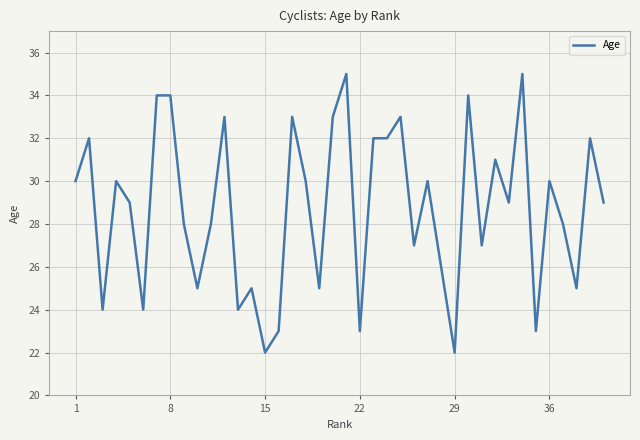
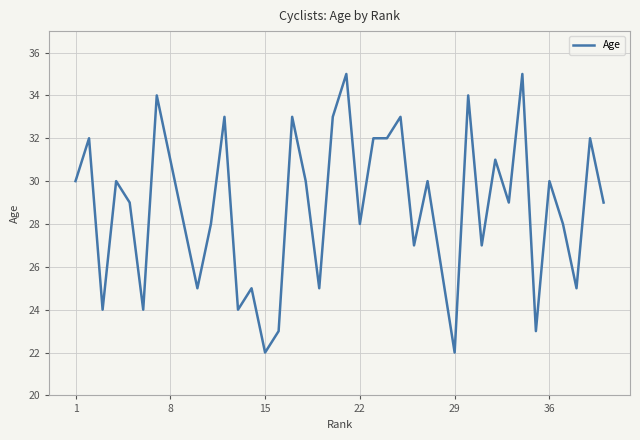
  {
    "1": 30,
-   "8": 34,
+   "8": 31,
    "15": 22,
-   "22": 23,
+   "22": 28,
    "29": 22,
    "36": 30
  }
